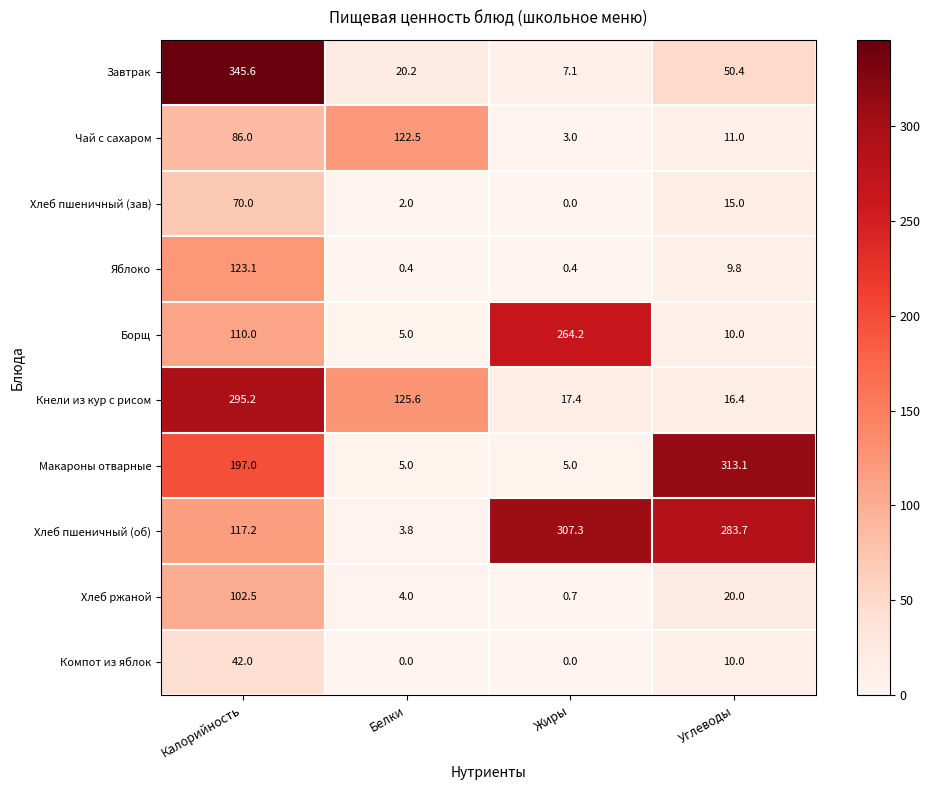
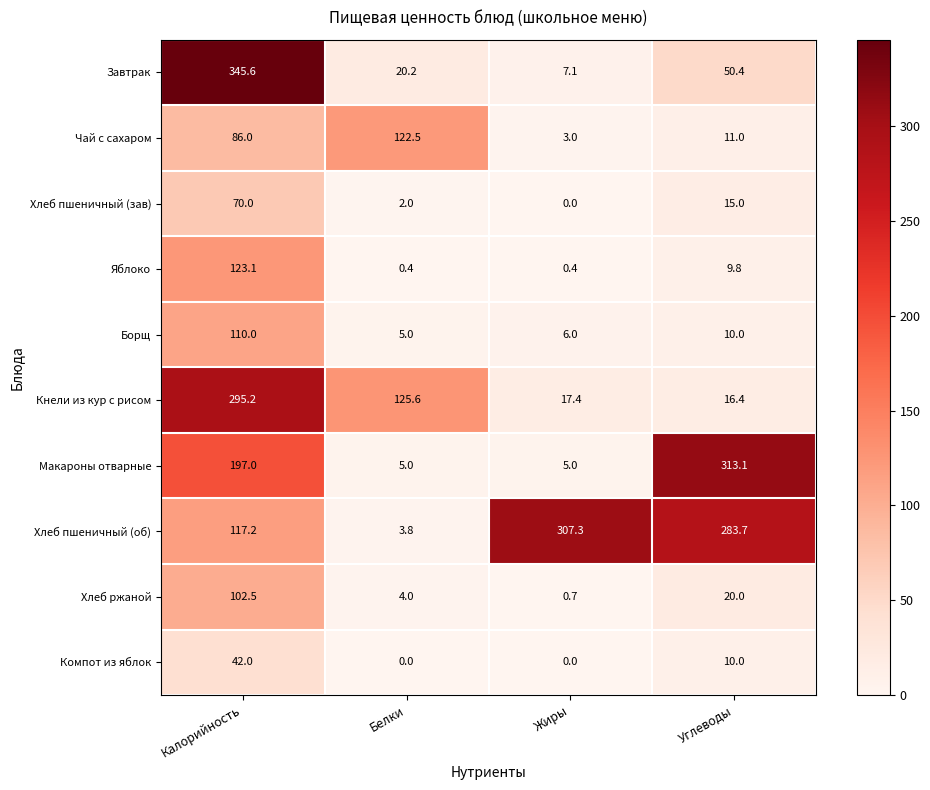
  {
    "Завтрак": {
      "Калорийность": 345.6,
      "Белки": 20.2,
      "Жиры": 7.1,
      "Углеводы": 50.4
    },
    "Чай с сахаром": {
      "Калорийность": 86.0,
      "Белки": 122.5,
      "Жиры": 3.0,
      "Углеводы": 11.0
    },
    "Хлеб пшеничный (зав)": {
      "Калорийность": 70.0,
      "Белки": 2.0,
      "Жиры": 0.0,
      "Углеводы": 15.0
    },
    "Яблоко": {
      "Калорийность": 123.1,
      "Белки": 0.4,
      "Жиры": 0.4,
      "Углеводы": 9.8
    },
    "Борщ": {
      "Калорийность": 110.0,
      "Белки": 5.0,
-     "Жиры": 264.2,
+     "Жиры": 6.0,
      "Углеводы": 10.0
    },
    "Кнели из кур с рисом": {
      "Калорийность": 295.2,
      "Белки": 125.6,
      "Жиры": 17.4,
      "Углеводы": 16.4
    },
    "Макароны отварные": {
      "Калорийность": 197.0,
      "Белки": 5.0,
      "Жиры": 5.0,
      "Углеводы": 313.1
    },
    "Хлеб пшеничный (об)": {
      "Калорийность": 117.2,
      "Белки": 3.8,
      "Жиры": 307.3,
      "Углеводы": 283.7
    },
    "Хлеб ржаной": {
      "Калорийность": 102.5,
      "Белки": 4.0,
      "Жиры": 0.7,
      "Углеводы": 20.0
    },
    "Компот из яблок": {
      "Калорийность": 42.0,
      "Белки": 0.0,
      "Жиры": 0.0,
      "Углеводы": 10.0
    }
  }
